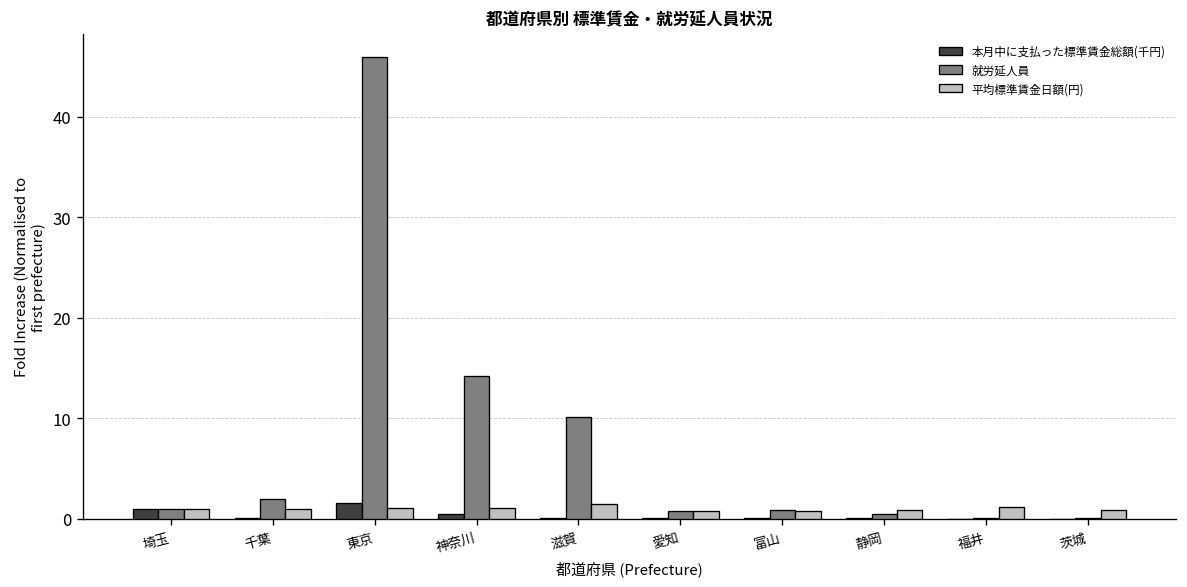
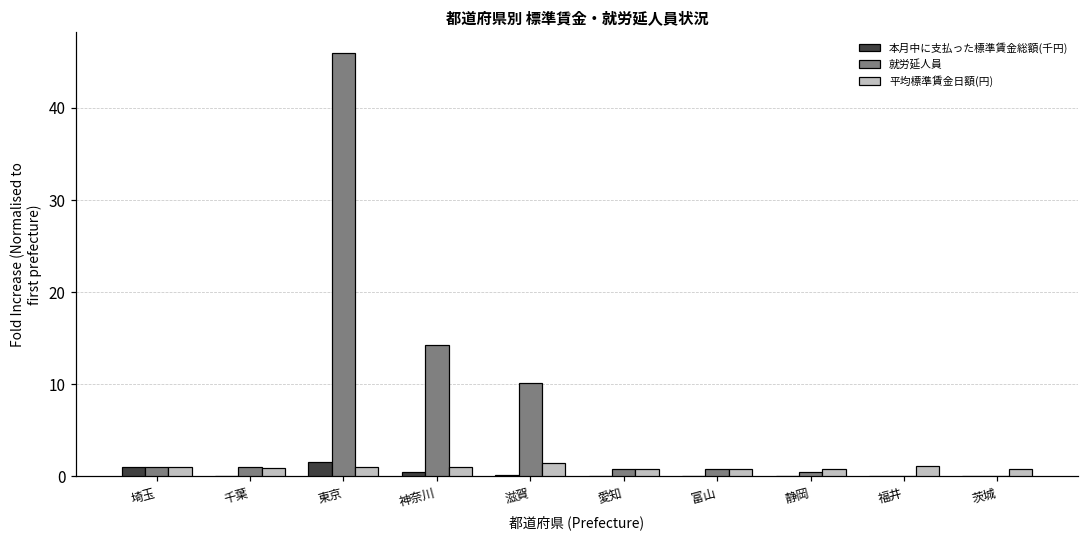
  {
    "本月中に支払った標準賃金総額(千円)": {
      "埼玉": 1,
      "東京": 2,
      "神奈川": 0
    },
    "就労延人員": {
      "埼玉": 1,
-     "千葉": 2,
+     "千葉": 1,
      "東京": 46,
      "神奈川": 14,
      "滋賀": 10,
      "愛知": 1,
      "富山": 1,
      "静岡": 0
    },
    "平均標準賃金日額(円)": {
      "埼玉": 1,
      "千葉": 1,
      "東京": 1,
      "神奈川": 1,
      "滋賀": 1,
      "愛知": 1,
      "富山": 1,
      "静岡": 1,
      "福井": 1,
      "茨城": 1
    }
  }
